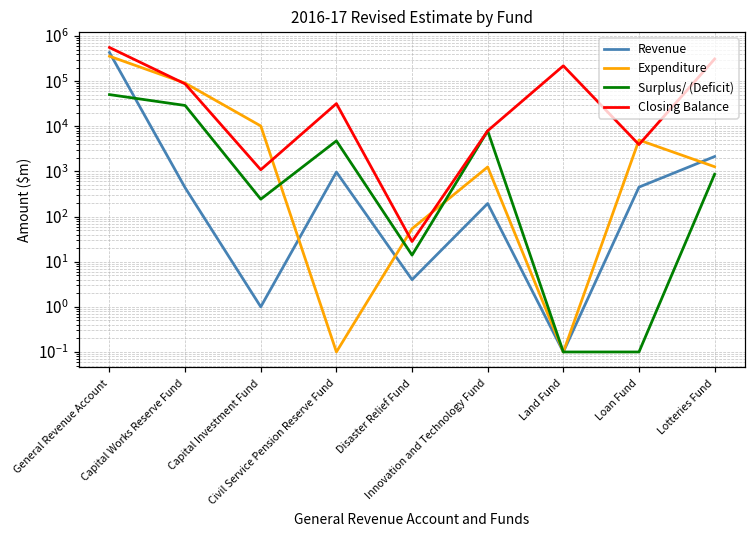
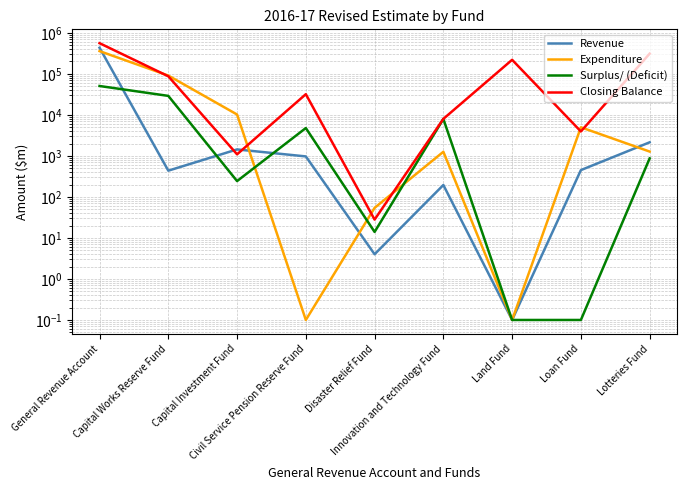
  {
    "Revenue": {
      "General Revenue Account": 400000,
      "Capital Works Reserve Fund": 400,
-     "Capital Investment Fund": 1,
+     "Capital Investment Fund": 1400,
      "Civil Service Pension Reserve Fund": 1000,
      "Disaster Relief Fund": 4,
      "Innovation and Technology Fund": 200,
      "Loan Fund": 500,
      "Lotteries Fund": 2000
    },
    "Expenditure": {
      "General Revenue Account": 400000,
      "Capital Investment Fund": 10000,
      "Civil Service Pension Reserve Fund": 0.10,
      "Disaster Relief Fund": 50,
      "Innovation and Technology Fund": 1300,
      "Loan Fund": 5000,
      "Lotteries Fund": 1300
    },
    "Surplus/ (Deficit)": {
      "General Revenue Account": 50000,
      "Capital Works Reserve Fund": 30000,
      "Capital Investment Fund": 200,
      "Civil Service Pension Reserve Fund": 5000,
      "Disaster Relief Fund": 14,
      "Loan Fund": 0.10,
      "Lotteries Fund": 900
    },
    "Closing Balance": {
      "General Revenue Account": 600000,
      "Capital Investment Fund": 1100,
      "Civil Service Pension Reserve Fund": 30000,
      "Disaster Relief Fund": 30,
      "Land Fund": 200000,
      "Loan Fund": 4000
    }
  }
